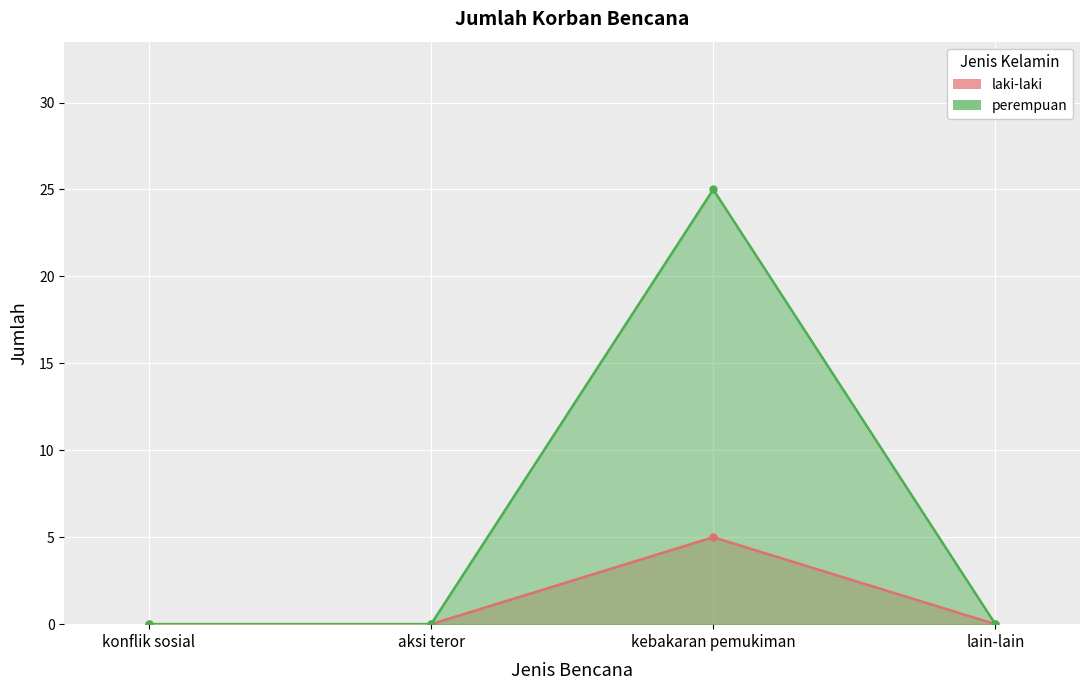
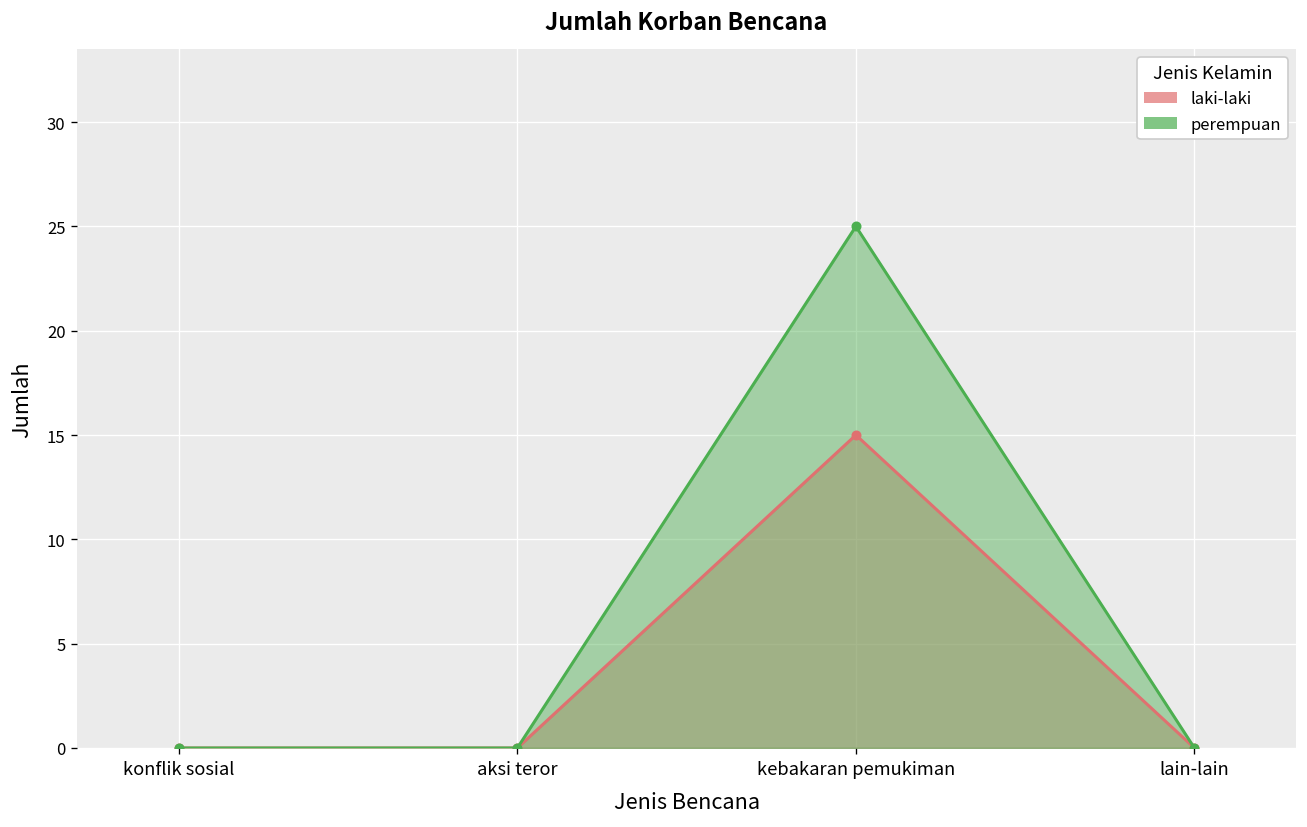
  {
    "laki-laki": {
-     "kebakaran pemukiman": 5
+     "kebakaran pemukiman": 15
    },
    "perempuan": {
      "kebakaran pemukiman": 25
    }
  }
